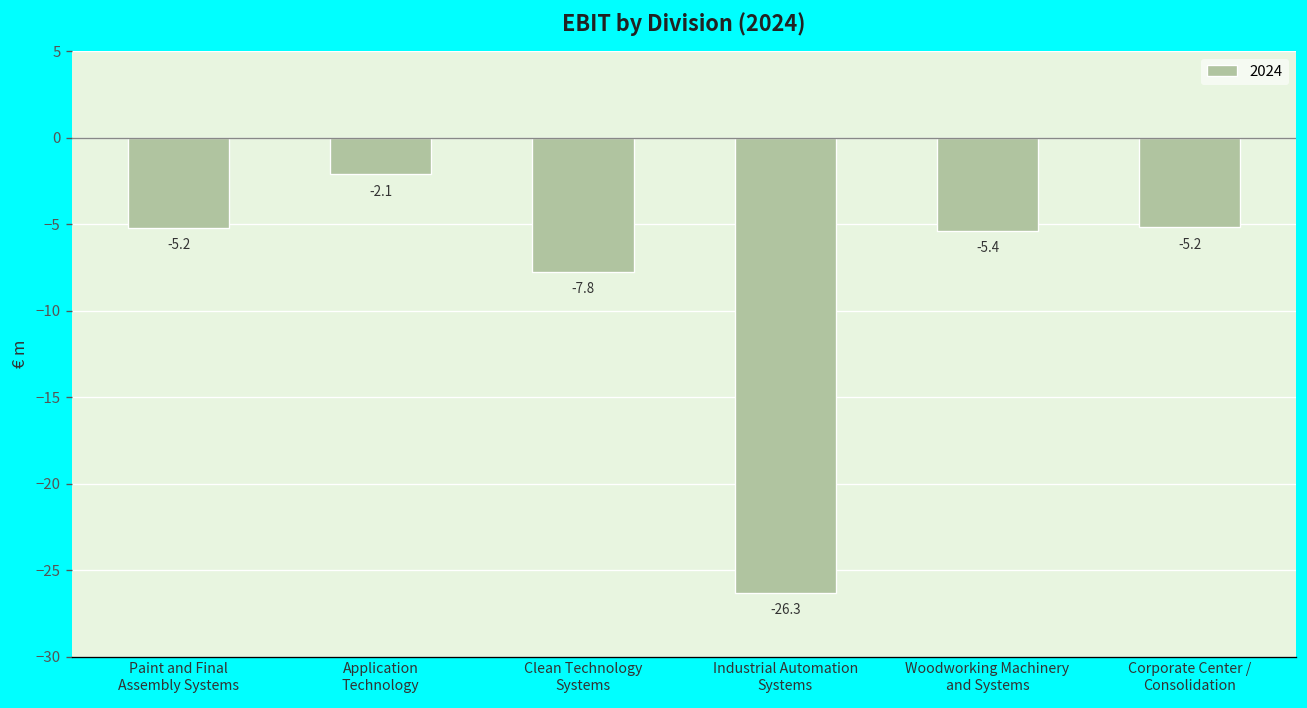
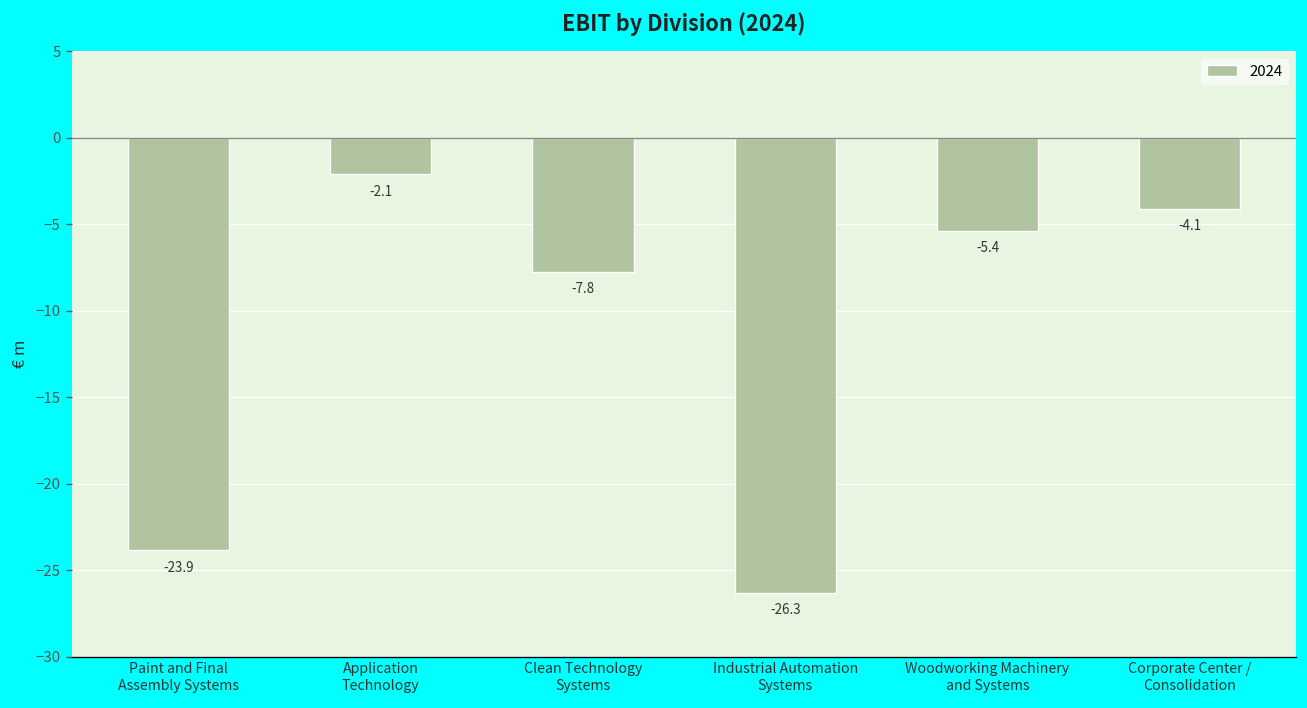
  {
-   "Paint and Final Assembly Systems": -5.2,
+   "Paint and Final Assembly Systems": -23.9,
    "Application Technology": -2.1,
    "Clean Technology Systems": -7.8,
    "Industrial Automation Systems": -26.3,
    "Woodworking Machinery and Systems": -5.4,
-   "Corporate Center / Consolidation": -5.2
+   "Corporate Center / Consolidation": -4.1
  }
